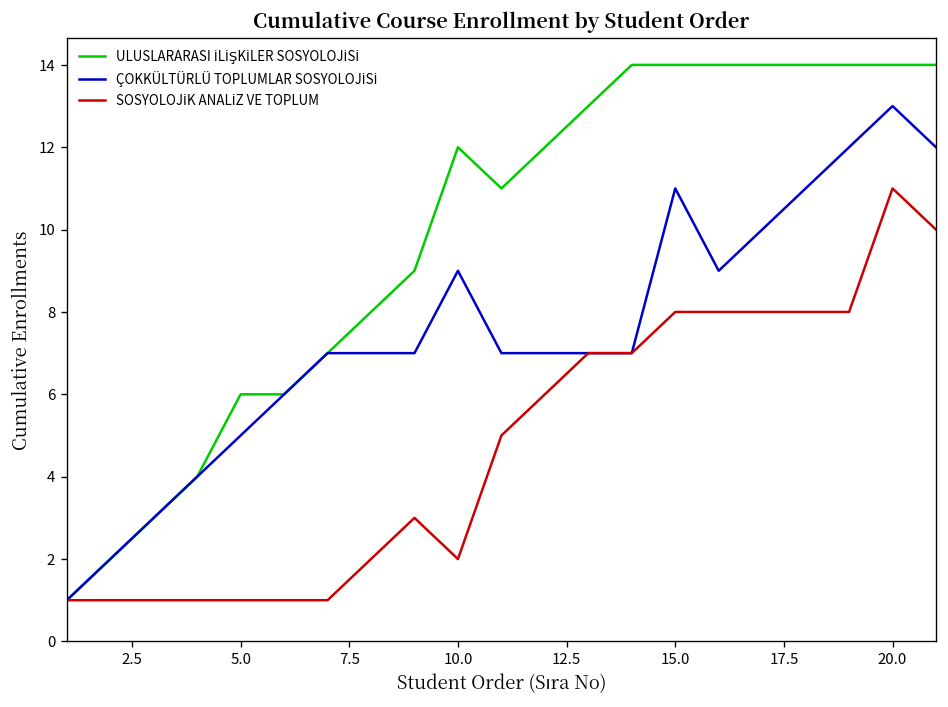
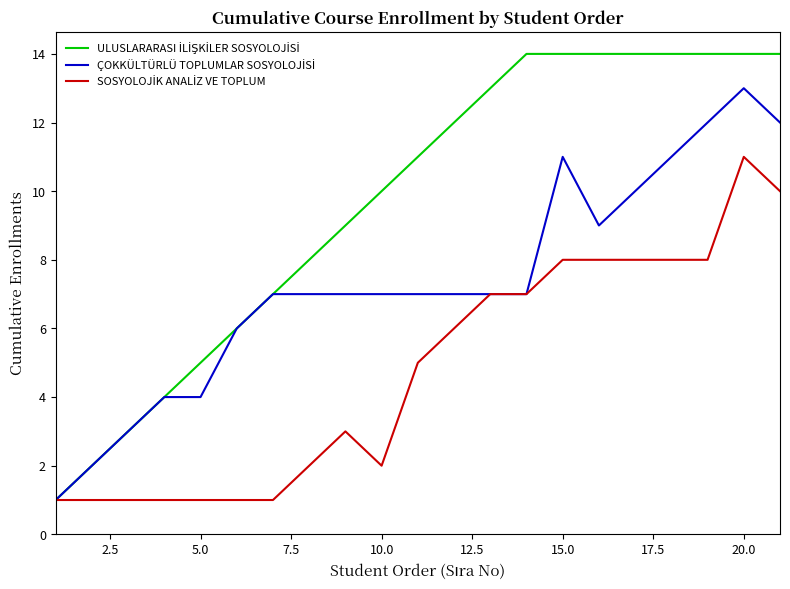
  {
    "ULUSLARARASI İLİŞKİLER SOSYOLOJİSİ": {
-     "5.0": 6,
-     "10.0": 12,
+     "5.0": 5,
+     "10.0": 10,
      "15.0": 14,
      "20.0": 14
    },
    "ÇOKKÜLTÜRLÜ TOPLUMLAR SOSYOLOJİSİ": {
-     "5.0": 5,
-     "10.0": 9,
+     "5.0": 4,
+     "10.0": 7,
      "15.0": 11,
      "20.0": 13
    },
    "SOSYOLOJİK ANALİZ VE TOPLUM": {
      "5.0": 1,
      "10.0": 2,
      "15.0": 8,
      "20.0": 11
    }
  }
